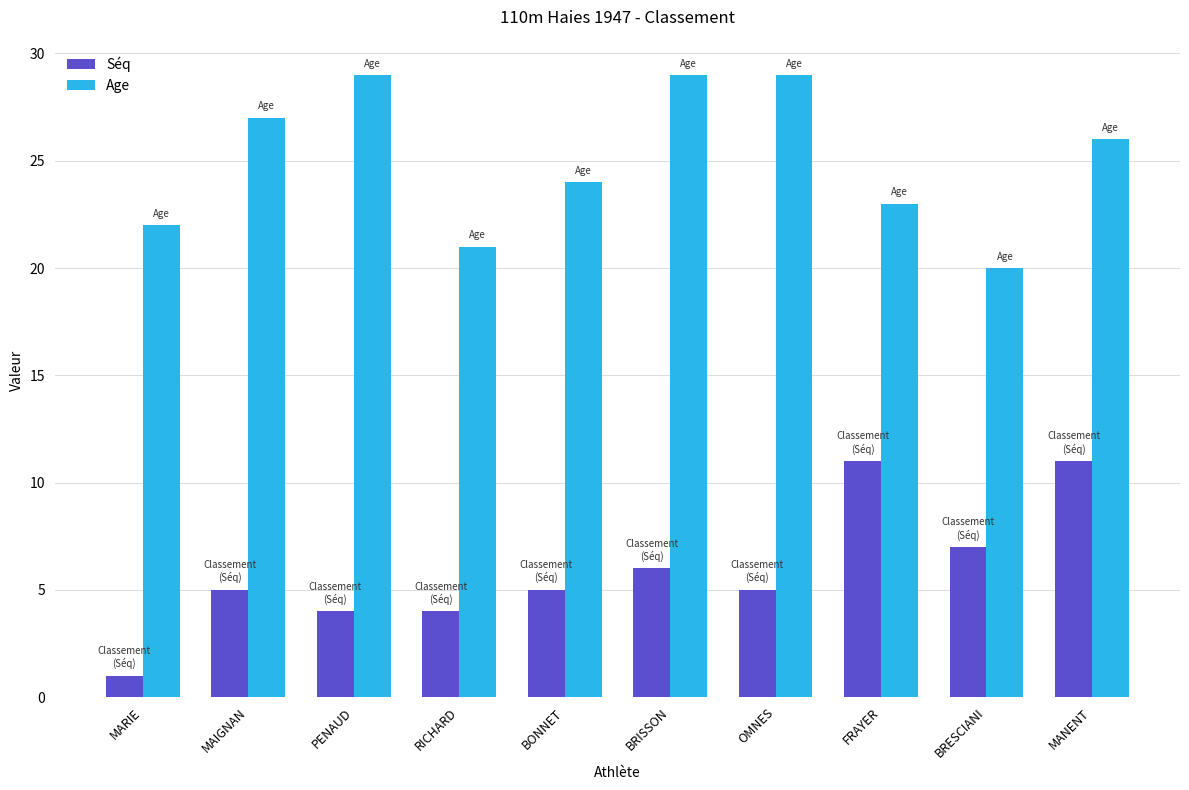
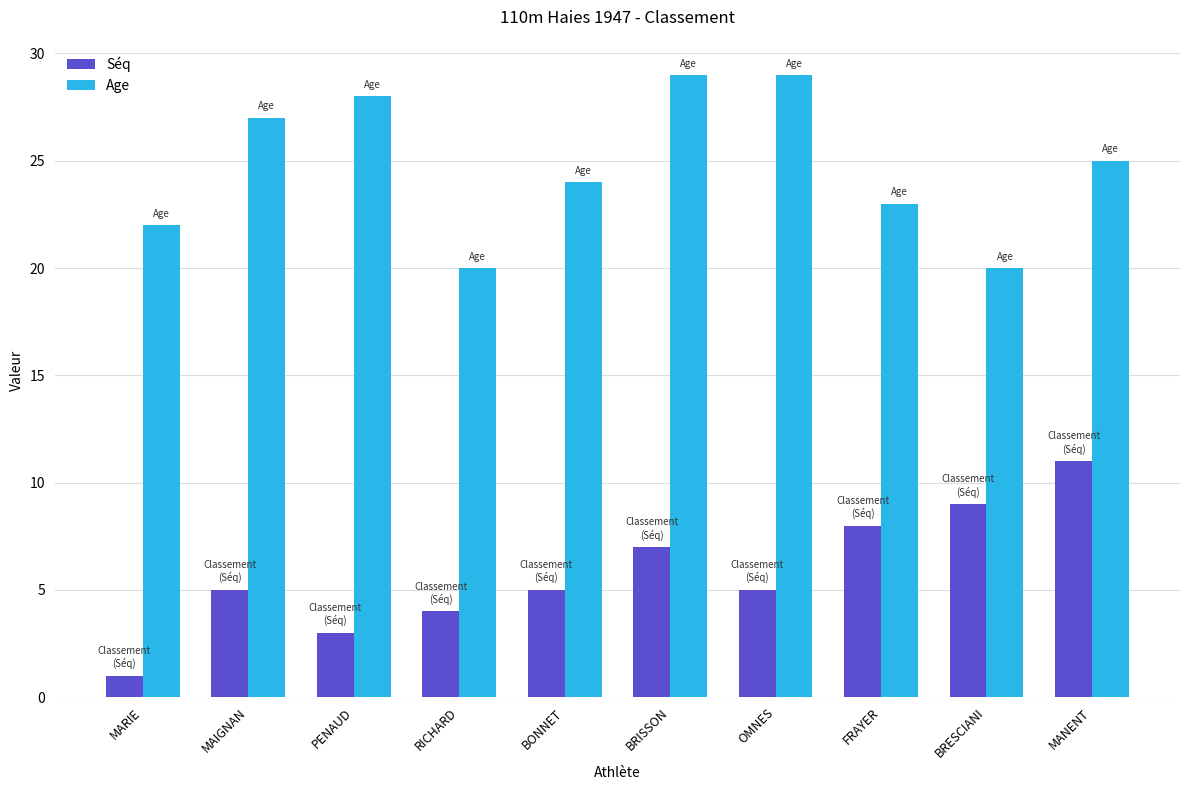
  {
    "Séq": {
      "MARIE": 1,
      "MAIGNAN": 5,
-     "PENAUD": 4,
+     "PENAUD": 3,
      "RICHARD": 4,
      "BONNET": 5,
-     "BRISSON": 6,
+     "BRISSON": 7,
      "OMNES": 5,
-     "FRAYER": 11,
-     "BRESCIANI": 7,
+     "FRAYER": 8,
+     "BRESCIANI": 9,
      "MANENT": 11
    },
    "Age": {
      "MARIE": 22,
      "MAIGNAN": 27,
-     "PENAUD": 29,
-     "RICHARD": 21,
+     "PENAUD": 28,
+     "RICHARD": 20,
      "BONNET": 24,
      "BRISSON": 29,
      "OMNES": 29,
      "FRAYER": 23,
      "BRESCIANI": 20,
-     "MANENT": 26
+     "MANENT": 25
    }
  }
